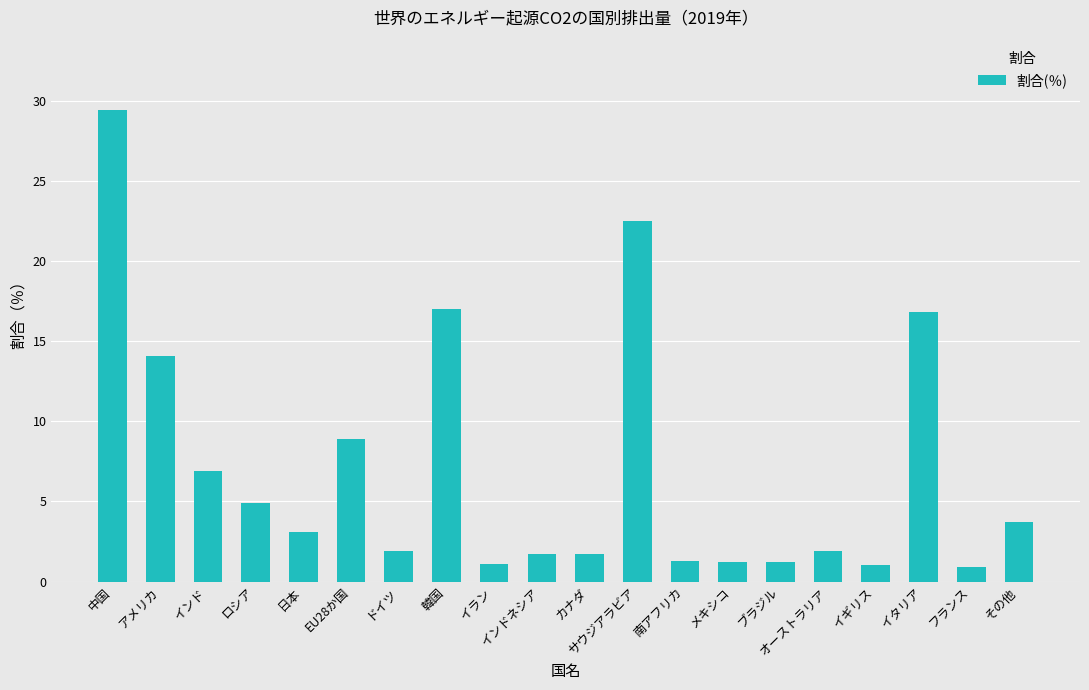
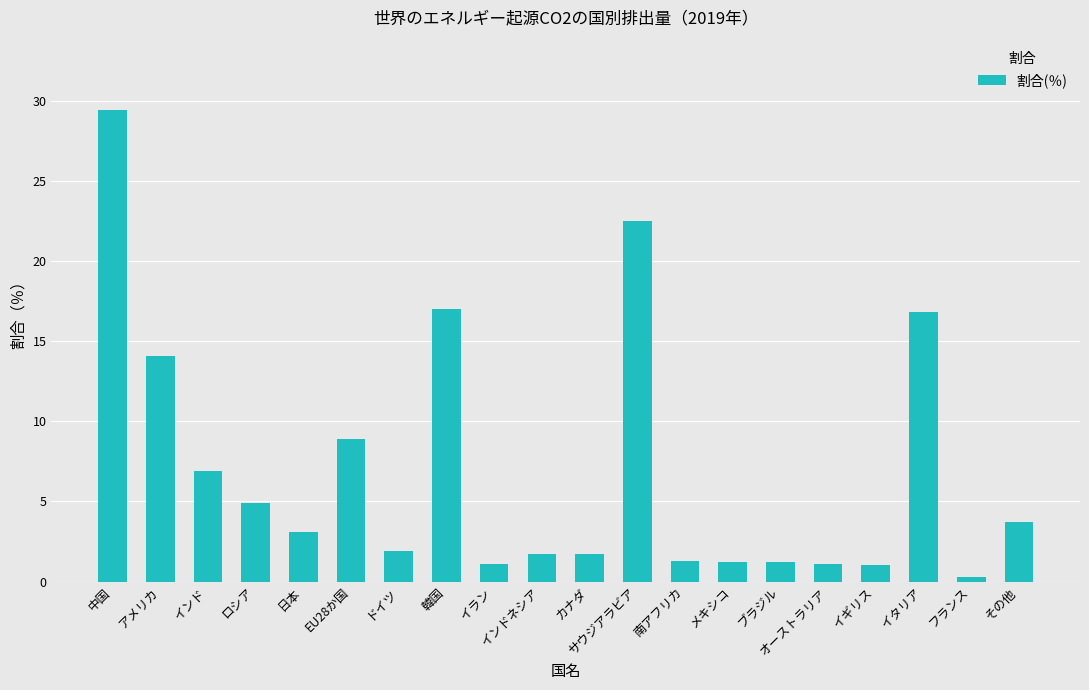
  {
    "中国": 29.4,
    "アメリカ": 14.1,
    "インド": 6.9,
    "ロシア": 4.9,
    "日本": 3.1,
    "EU28か国": 8.9,
    "ドイツ": 1.9,
    "韓国": 17.0,
    "イラン": 1.1,
    "インドネシア": 1.7,
    "カナダ": 1.7,
    "サウジアラビア": 22.5,
    "南アフリカ": 1.3,
    "メキシコ": 1.2,
    "ブラジル": 1.2,
-   "オーストラリア": 1.9,
+   "オーストラリア": 1.1,
    "イギリス": 1.0,
    "イタリア": 16.8,
-   "フランス": 0.9,
+   "フランス": 0.3,
    "その他": 3.7
  }
